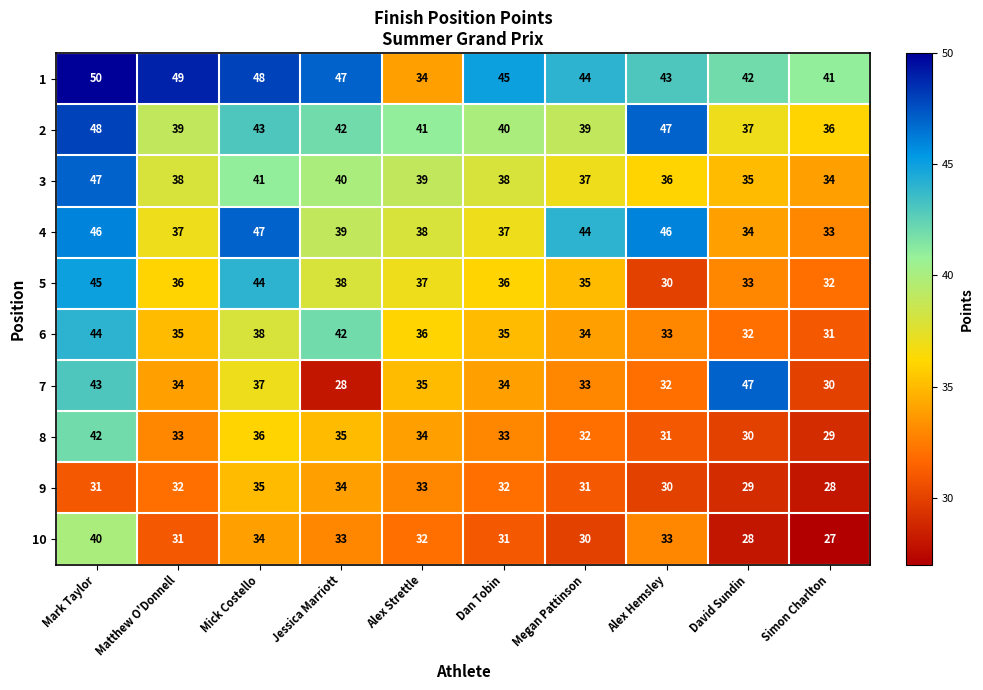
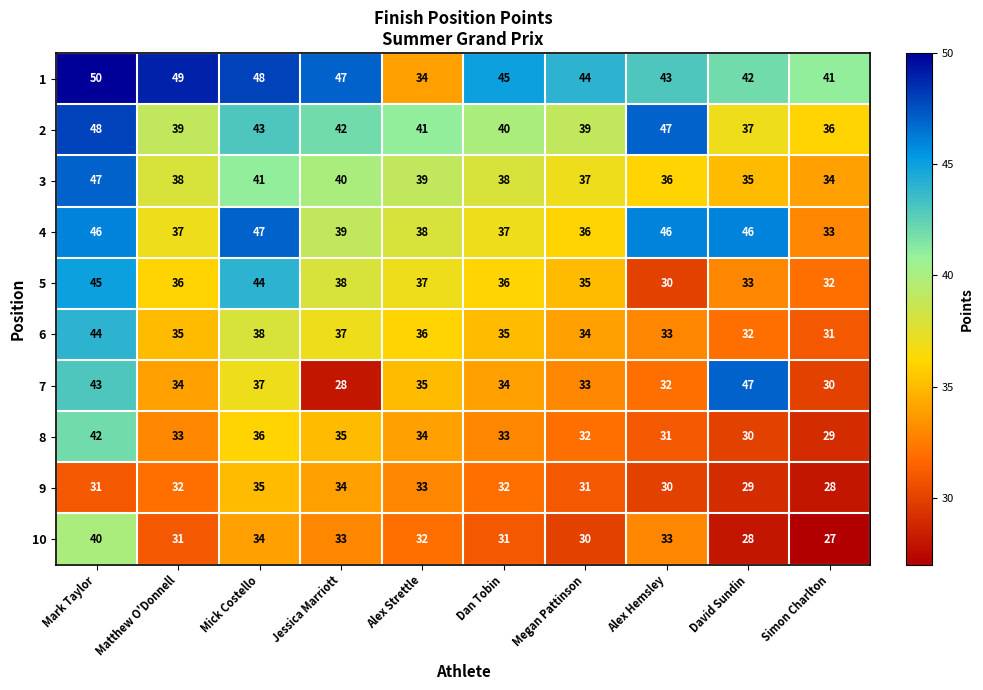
  {
    "1": {
      "Mark Taylor": 50,
      "Matthew O'Donnell": 49,
      "Mick Costello": 48,
      "Jessica Marriott": 47,
      "Alex Strettle": 34,
      "Dan Tobin": 45,
      "Megan Pattinson": 44,
      "Alex Hemsley": 43,
      "David Sundin": 42,
      "Simon Charlton": 41
    },
    "2": {
      "Mark Taylor": 48,
      "Matthew O'Donnell": 39,
      "Mick Costello": 43,
      "Jessica Marriott": 42,
      "Alex Strettle": 41,
      "Dan Tobin": 40,
      "Megan Pattinson": 39,
      "Alex Hemsley": 47,
      "David Sundin": 37,
      "Simon Charlton": 36
    },
    "3": {
      "Mark Taylor": 47,
      "Matthew O'Donnell": 38,
      "Mick Costello": 41,
      "Jessica Marriott": 40,
      "Alex Strettle": 39,
      "Dan Tobin": 38,
      "Megan Pattinson": 37,
      "Alex Hemsley": 36,
      "David Sundin": 35,
      "Simon Charlton": 34
    },
    "4": {
      "Mark Taylor": 46,
      "Matthew O'Donnell": 37,
      "Mick Costello": 47,
      "Jessica Marriott": 39,
      "Alex Strettle": 38,
      "Dan Tobin": 37,
-     "Megan Pattinson": 44,
+     "Megan Pattinson": 36,
      "Alex Hemsley": 46,
-     "David Sundin": 34,
+     "David Sundin": 46,
      "Simon Charlton": 33
    },
    "5": {
      "Mark Taylor": 45,
      "Matthew O'Donnell": 36,
      "Mick Costello": 44,
      "Jessica Marriott": 38,
      "Alex Strettle": 37,
      "Dan Tobin": 36,
      "Megan Pattinson": 35,
      "Alex Hemsley": 30,
      "David Sundin": 33,
      "Simon Charlton": 32
    },
    "6": {
      "Mark Taylor": 44,
      "Matthew O'Donnell": 35,
      "Mick Costello": 38,
-     "Jessica Marriott": 42,
+     "Jessica Marriott": 37,
      "Alex Strettle": 36,
      "Dan Tobin": 35,
      "Megan Pattinson": 34,
      "Alex Hemsley": 33,
      "David Sundin": 32,
      "Simon Charlton": 31
    },
    "7": {
      "Mark Taylor": 43,
      "Matthew O'Donnell": 34,
      "Mick Costello": 37,
      "Jessica Marriott": 28,
      "Alex Strettle": 35,
      "Dan Tobin": 34,
      "Megan Pattinson": 33,
      "Alex Hemsley": 32,
      "David Sundin": 47,
      "Simon Charlton": 30
    },
    "8": {
      "Mark Taylor": 42,
      "Matthew O'Donnell": 33,
      "Mick Costello": 36,
      "Jessica Marriott": 35,
      "Alex Strettle": 34,
      "Dan Tobin": 33,
      "Megan Pattinson": 32,
      "Alex Hemsley": 31,
      "David Sundin": 30,
      "Simon Charlton": 29
    },
    "9": {
      "Mark Taylor": 31,
      "Matthew O'Donnell": 32,
      "Mick Costello": 35,
      "Jessica Marriott": 34,
      "Alex Strettle": 33,
      "Dan Tobin": 32,
      "Megan Pattinson": 31,
      "Alex Hemsley": 30,
      "David Sundin": 29,
      "Simon Charlton": 28
    },
    "10": {
      "Mark Taylor": 40,
      "Matthew O'Donnell": 31,
      "Mick Costello": 34,
      "Jessica Marriott": 33,
      "Alex Strettle": 32,
      "Dan Tobin": 31,
      "Megan Pattinson": 30,
      "Alex Hemsley": 33,
      "David Sundin": 28,
      "Simon Charlton": 27
    }
  }
